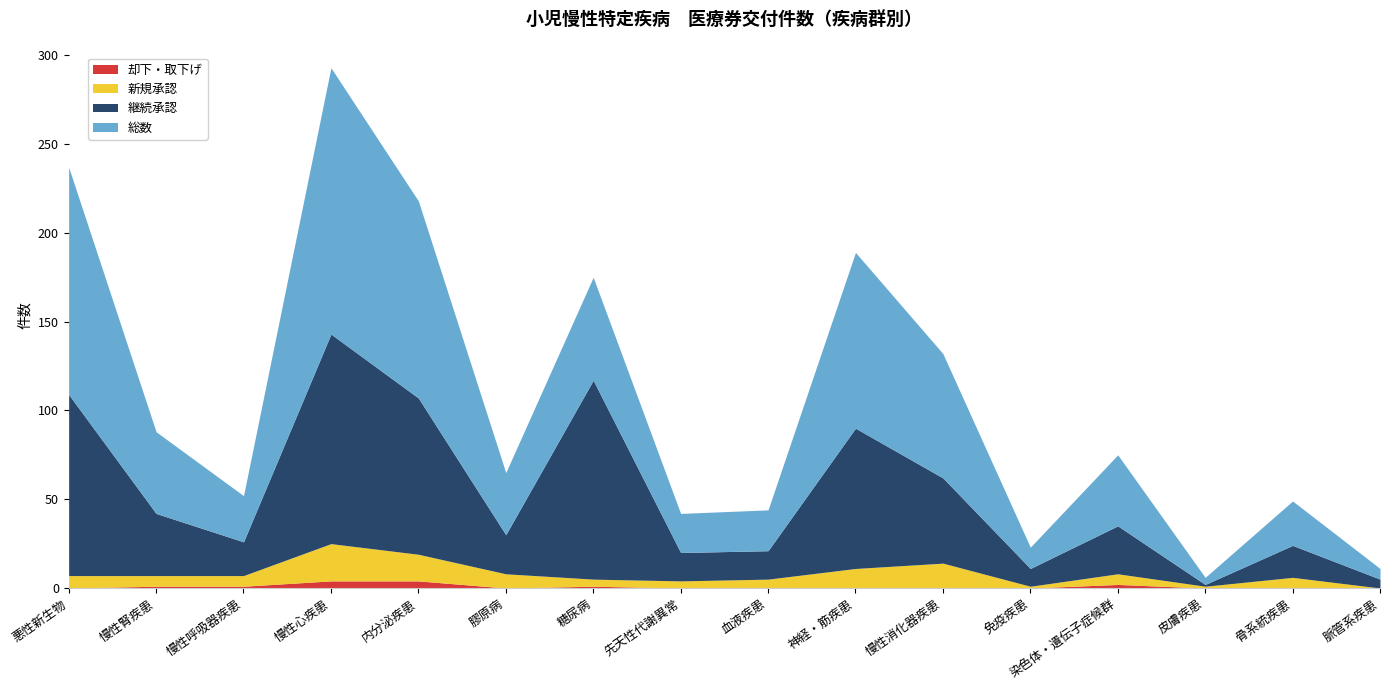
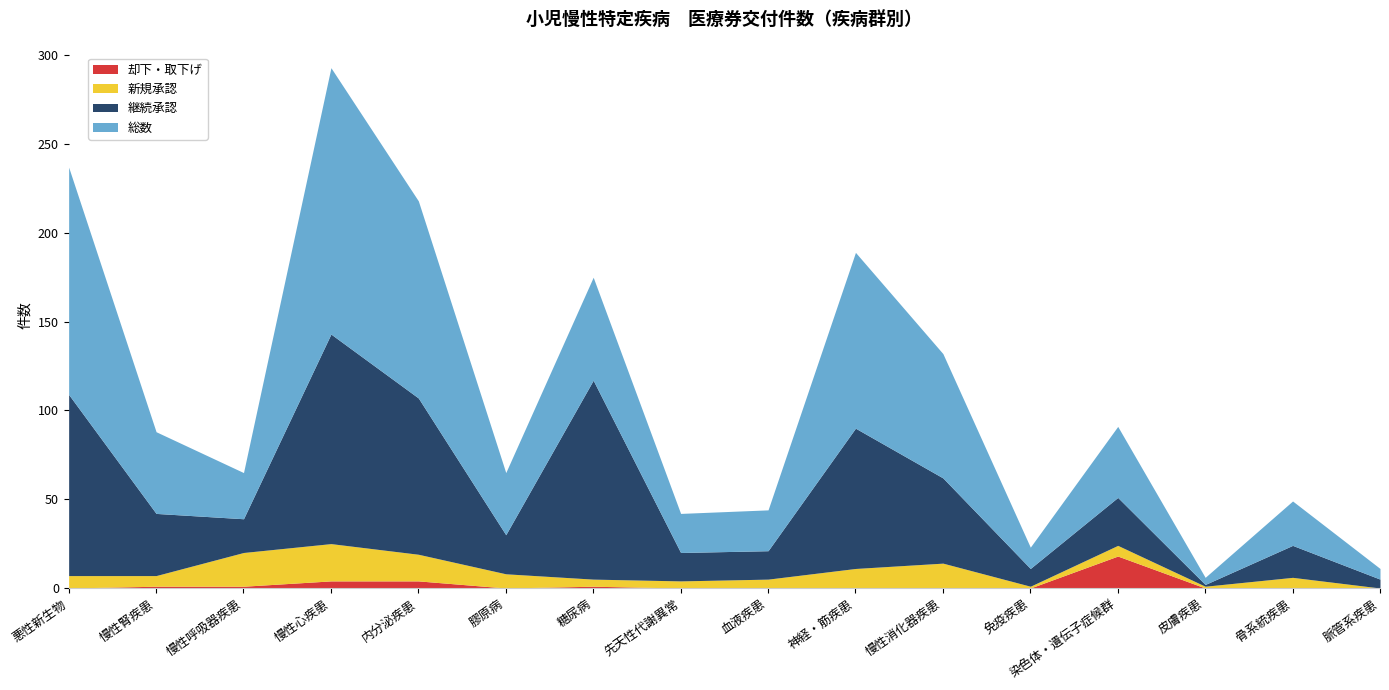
  {
    "却下・取下げ": {
      "悪性新生物": 0,
      "慢性心疾患": 4,
      "内分泌疾患": 4,
      "膠原病": 0,
      "先天性代謝異常": 0,
      "血液疾患": 0,
      "神経・筋疾患": 0,
      "慢性消化器疾患": 0,
-     "染色体・遺伝子症候群": 2,
+     "染色体・遺伝子症候群": 18,
      "骨系統疾患": 0
    },
    "新規承認": {
-     "慢性呼吸器疾患": 6
+     "慢性呼吸器疾患": 19
    },
    "継続承認": {
      "悪性新生物": 102,
      "慢性腎疾患": 35,
      "慢性呼吸器疾患": 19,
      "慢性心疾患": 118,
      "内分泌疾患": 88,
      "膠原病": 22,
      "糖尿病": 112,
      "先天性代謝異常": 16,
      "血液疾患": 16,
      "神経・筋疾患": 79,
      "慢性消化器疾患": 48,
      "免疫疾患": 10,
      "染色体・遺伝子症候群": 27,
      "骨系統疾患": 18,
      "脈管系疾患": 5
    },
    "総数": {
      "悪性新生物": 128,
      "慢性腎疾患": 46,
      "慢性呼吸器疾患": 26,
      "慢性心疾患": 150,
      "内分泌疾患": 111,
      "膠原病": 35,
      "糖尿病": 58,
      "先天性代謝異常": 22,
      "血液疾患": 23,
      "神経・筋疾患": 99,
      "慢性消化器疾患": 70,
      "免疫疾患": 12,
      "染色体・遺伝子症候群": 40,
      "皮膚疾患": 4,
      "骨系統疾患": 25,
      "脈管系疾患": 6
    }
  }
